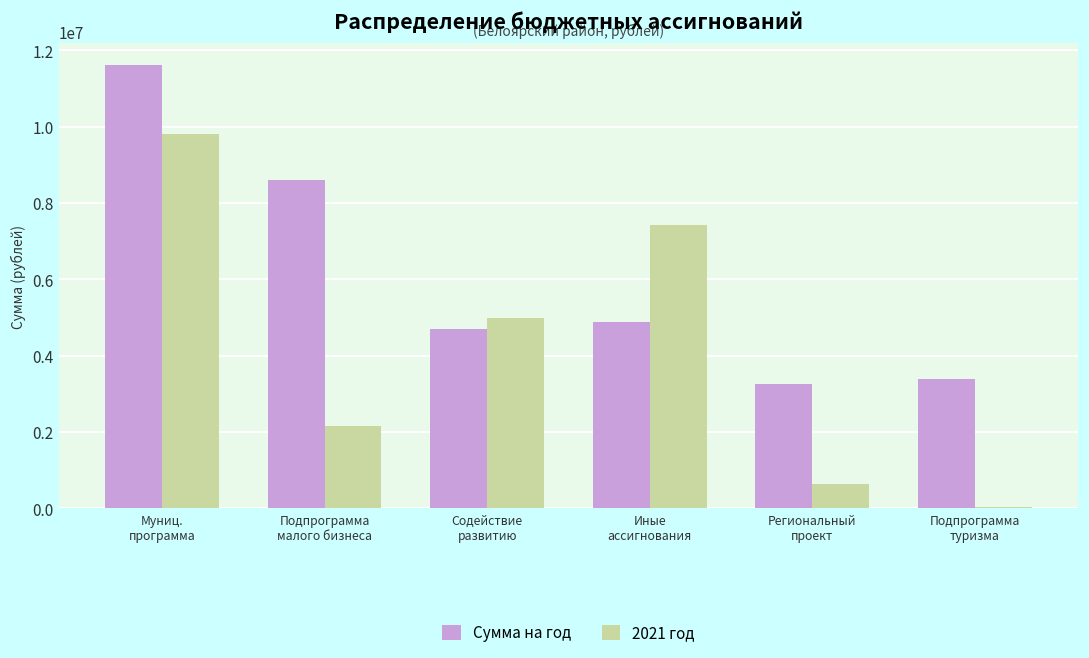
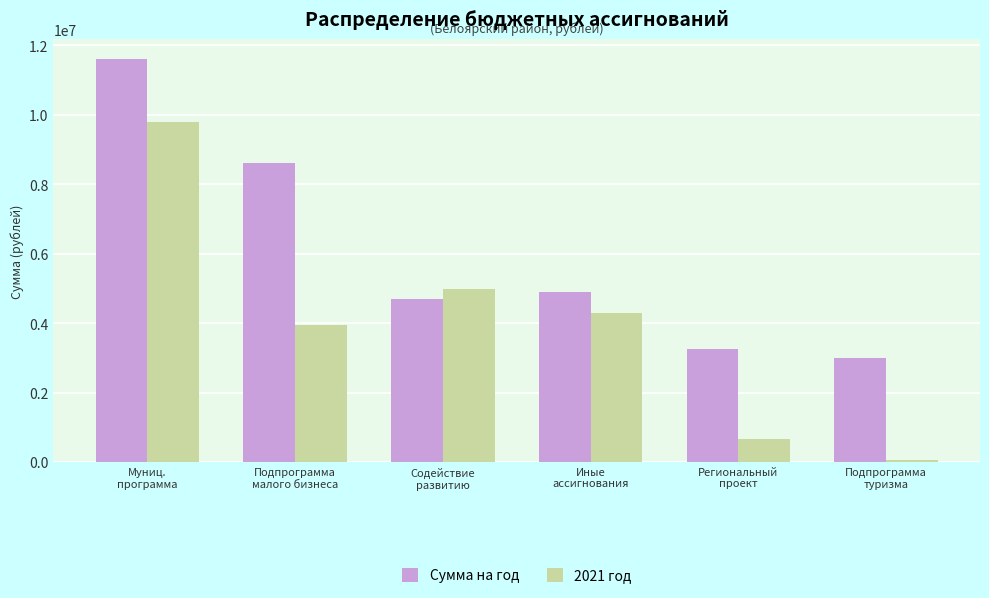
  {
    "Сумма на год": {
      "Муниц. программа": 11600000,
      "Подпрограмма малого бизнеса": 8600000,
      "Содействие развитию": 4700000,
      "Иные ассигнования": 4900000,
      "Региональный проект": 3300000,
-     "Подпрограмма туризма": 3400000
+     "Подпрограмма туризма": 3000000
    },
    "2021 год": {
      "Муниц. программа": 9800000,
-     "Подпрограмма малого бизнеса": 2200000,
+     "Подпрограмма малого бизнеса": 3900000,
      "Содействие развитию": 5000000,
-     "Иные ассигнования": 7400000,
+     "Иные ассигнования": 4300000,
      "Региональный проект": 700000
    }
  }
